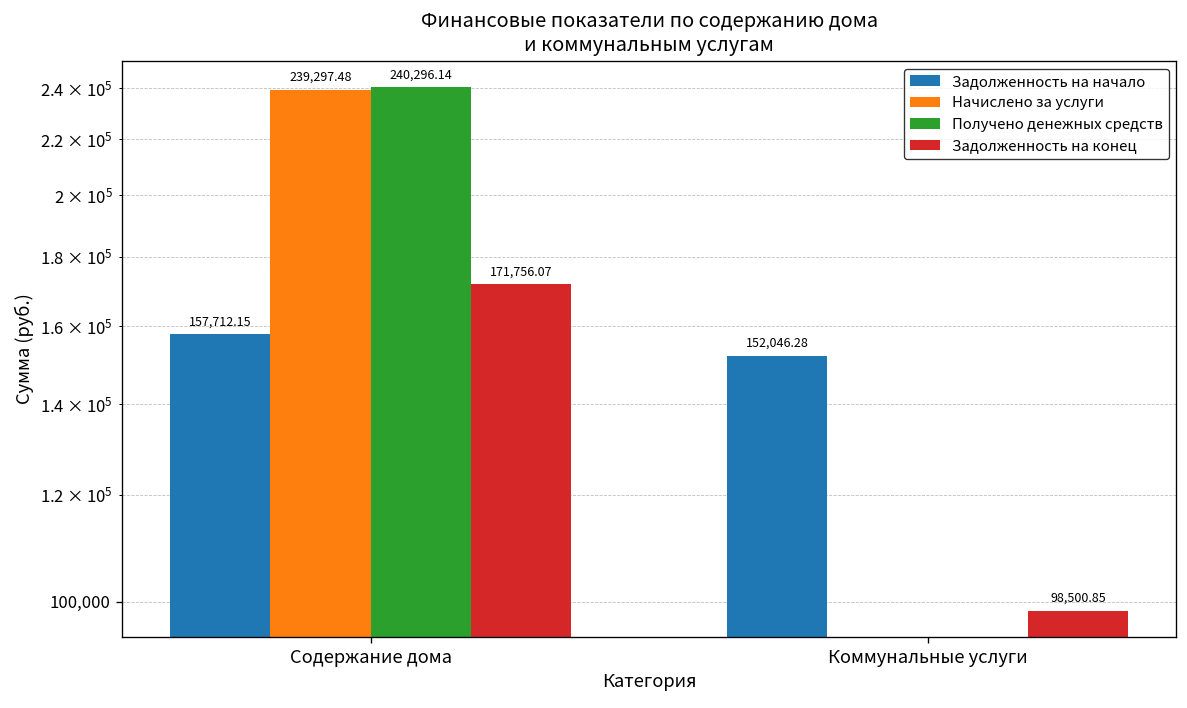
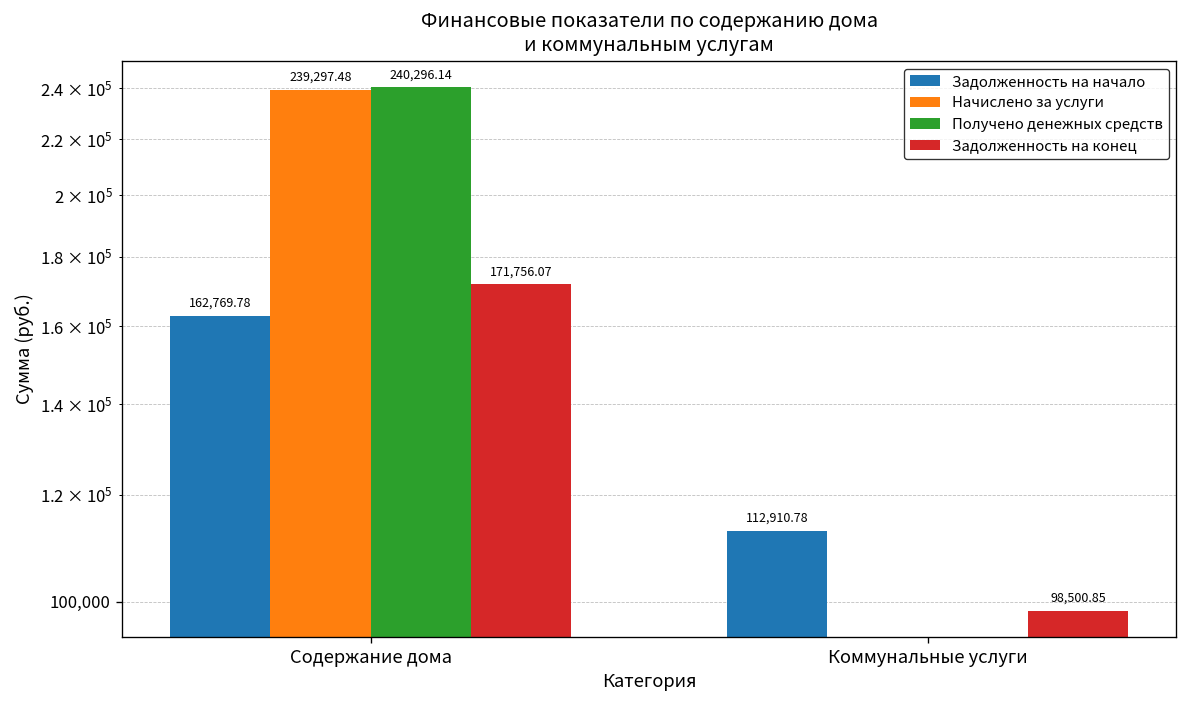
  {
    "Задолженность на начало": {
-     "Содержание дома": "157,712.15",
-     "Коммунальные услуги": "152,046.28"
+     "Содержание дома": "162,769.78",
+     "Коммунальные услуги": "112,910.78"
    },
    "Начислено за услуги": {
      "Содержание дома": "239,297.48"
    },
    "Получено денежных средств": {
      "Содержание дома": "240,296.14"
    },
    "Задолженность на конец": {
      "Содержание дома": "171,756.07",
      "Коммунальные услуги": "98,500.85"
    }
  }
